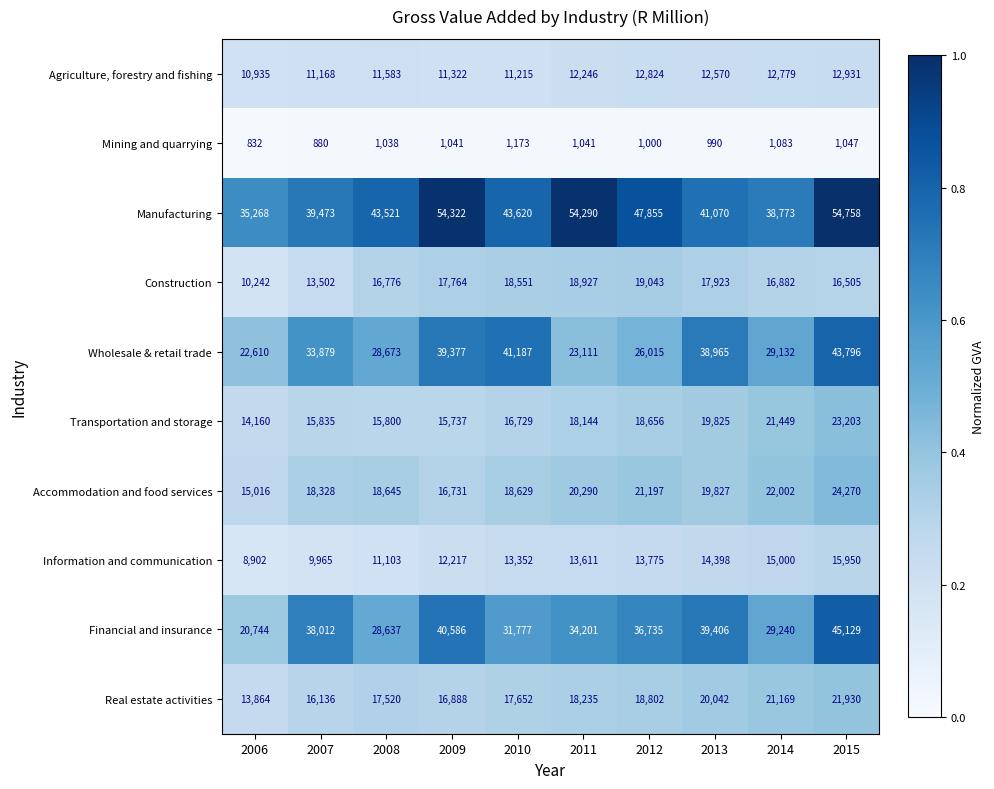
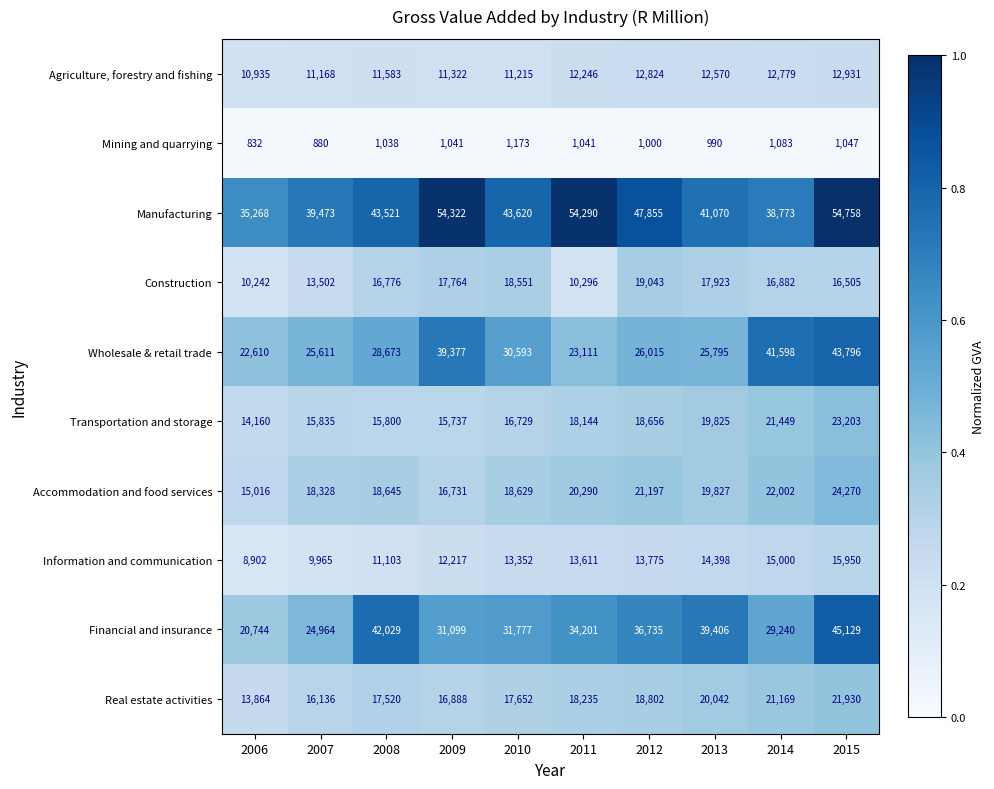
  {
    "Agriculture, forestry and fishing": {
      "2006": "10,935",
      "2007": "11,168",
      "2008": "11,583",
      "2009": "11,322",
      "2010": "11,215",
      "2011": "12,246",
      "2012": "12,824",
      "2013": "12,570",
      "2014": "12,779",
      "2015": "12,931"
    },
    "Mining and quarrying": {
      "2006": "832",
      "2007": "880",
      "2008": "1,038",
      "2009": "1,041",
      "2010": "1,173",
      "2011": "1,041",
      "2012": "1,000",
      "2013": "990",
      "2014": "1,083",
      "2015": "1,047"
    },
    "Manufacturing": {
      "2006": "35,268",
      "2007": "39,473",
      "2008": "43,521",
      "2009": "54,322",
      "2010": "43,620",
      "2011": "54,290",
      "2012": "47,855",
      "2013": "41,070",
      "2014": "38,773",
      "2015": "54,758"
    },
    "Construction": {
      "2006": "10,242",
      "2007": "13,502",
      "2008": "16,776",
      "2009": "17,764",
      "2010": "18,551",
-     "2011": "18,927",
+     "2011": "10,296",
      "2012": "19,043",
      "2013": "17,923",
      "2014": "16,882",
      "2015": "16,505"
    },
    "Wholesale & retail trade": {
      "2006": "22,610",
-     "2007": "33,879",
+     "2007": "25,611",
      "2008": "28,673",
      "2009": "39,377",
-     "2010": "41,187",
+     "2010": "30,593",
      "2011": "23,111",
      "2012": "26,015",
-     "2013": "38,965",
-     "2014": "29,132",
+     "2013": "25,795",
+     "2014": "41,598",
      "2015": "43,796"
    },
    "Transportation and storage": {
      "2006": "14,160",
      "2007": "15,835",
      "2008": "15,800",
      "2009": "15,737",
      "2010": "16,729",
      "2011": "18,144",
      "2012": "18,656",
      "2013": "19,825",
      "2014": "21,449",
      "2015": "23,203"
    },
    "Accommodation and food services": {
      "2006": "15,016",
      "2007": "18,328",
      "2008": "18,645",
      "2009": "16,731",
      "2010": "18,629",
      "2011": "20,290",
      "2012": "21,197",
      "2013": "19,827",
      "2014": "22,002",
      "2015": "24,270"
    },
    "Information and communication": {
      "2006": "8,902",
      "2007": "9,965",
      "2008": "11,103",
      "2009": "12,217",
      "2010": "13,352",
      "2011": "13,611",
      "2012": "13,775",
      "2013": "14,398",
      "2014": "15,000",
      "2015": "15,950"
    },
    "Financial and insurance": {
      "2006": "20,744",
-     "2007": "38,012",
-     "2008": "28,637",
-     "2009": "40,586",
+     "2007": "24,964",
+     "2008": "42,029",
+     "2009": "31,099",
      "2010": "31,777",
      "2011": "34,201",
      "2012": "36,735",
      "2013": "39,406",
      "2014": "29,240",
      "2015": "45,129"
    },
    "Real estate activities": {
      "2006": "13,864",
      "2007": "16,136",
      "2008": "17,520",
      "2009": "16,888",
      "2010": "17,652",
      "2011": "18,235",
      "2012": "18,802",
      "2013": "20,042",
      "2014": "21,169",
      "2015": "21,930"
    }
  }
